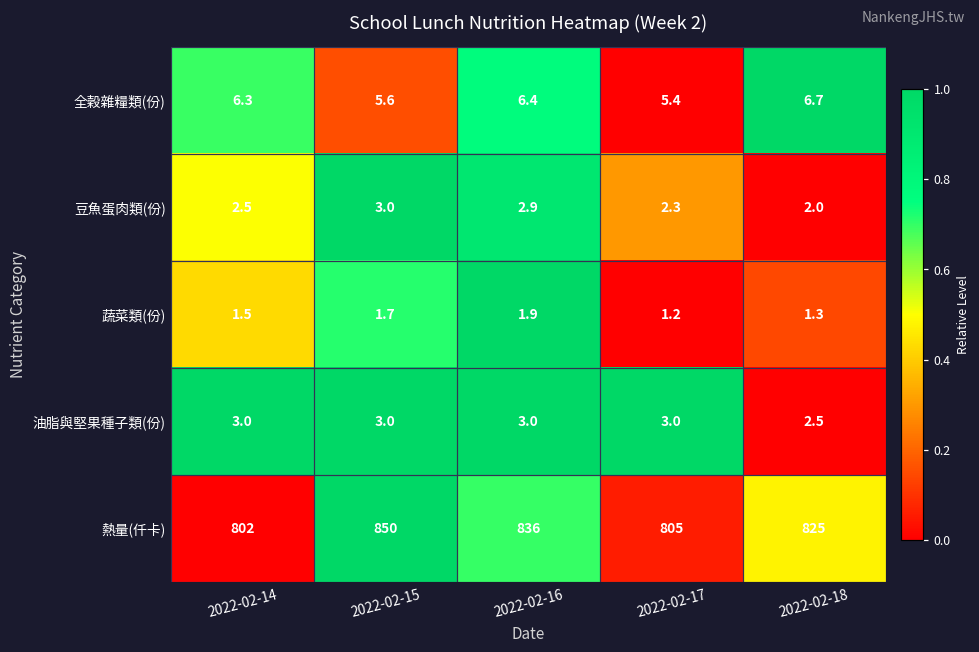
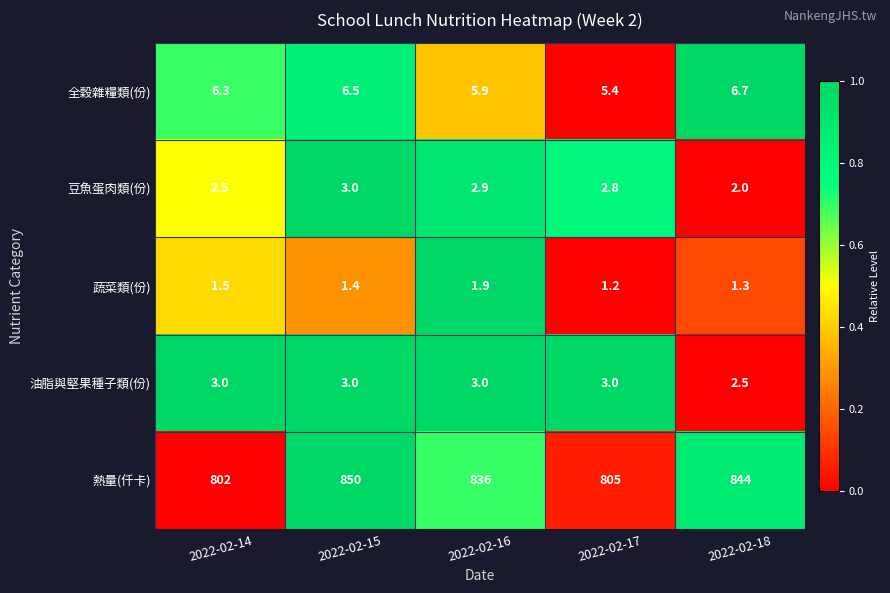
  {
    "全穀雜糧類(份)": {
      "2022-02-14": 6.3,
-     "2022-02-15": 5.6,
-     "2022-02-16": 6.4,
+     "2022-02-15": 6.5,
+     "2022-02-16": 5.9,
      "2022-02-17": 5.4,
      "2022-02-18": 6.7
    },
    "豆魚蛋肉類(份)": {
      "2022-02-14": 2.5,
      "2022-02-15": 3.0,
      "2022-02-16": 2.9,
-     "2022-02-17": 2.3,
+     "2022-02-17": 2.8,
      "2022-02-18": 2.0
    },
    "蔬菜類(份)": {
      "2022-02-14": 1.5,
-     "2022-02-15": 1.7,
+     "2022-02-15": 1.4,
      "2022-02-16": 1.9,
      "2022-02-17": 1.2,
      "2022-02-18": 1.3
    },
    "油脂與堅果種子類(份)": {
      "2022-02-14": 3.0,
      "2022-02-15": 3.0,
      "2022-02-16": 3.0,
      "2022-02-17": 3.0,
      "2022-02-18": 2.5
    },
    "熱量(仟卡)": {
      "2022-02-14": 802,
      "2022-02-15": 850,
      "2022-02-16": 836,
      "2022-02-17": 805,
-     "2022-02-18": 825
+     "2022-02-18": 844
    }
  }
